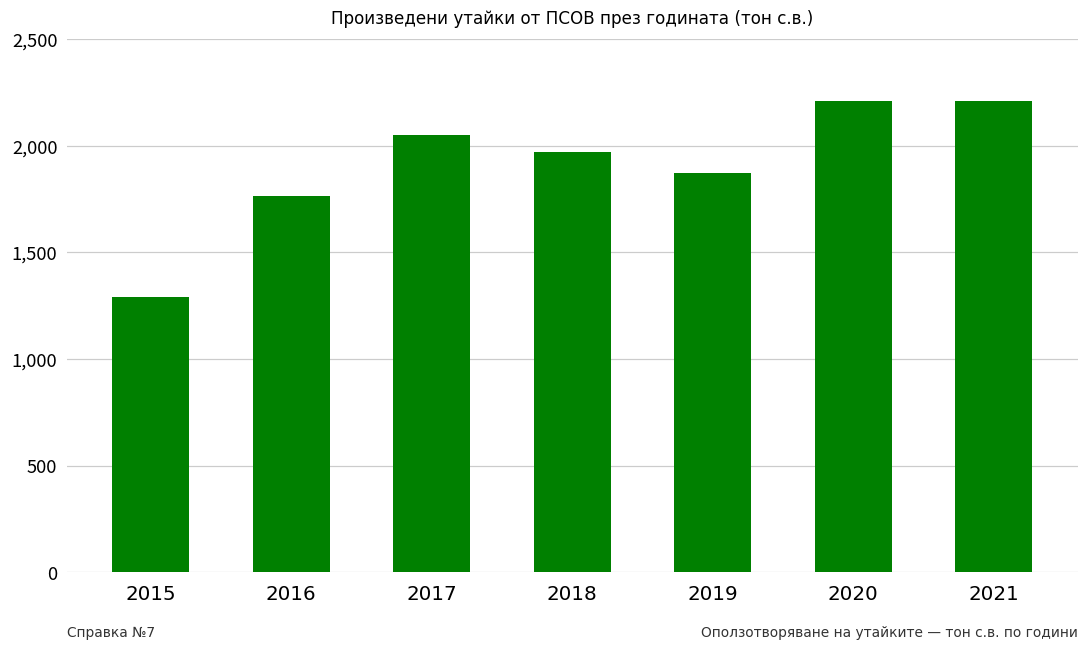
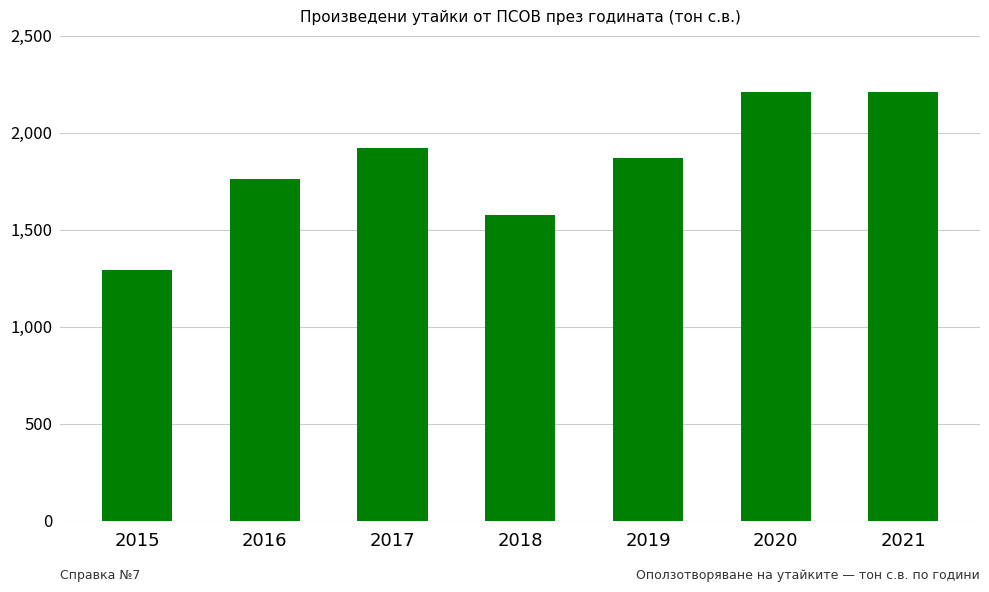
  {
    "2015": "1,290",
    "2016": "1,760",
-   "2017": "2,050",
-   "2018": "1,970",
+   "2017": "1,920",
+   "2018": "1,580",
    "2019": "1,870",
    "2020": "2,210",
    "2021": "2,210"
  }
